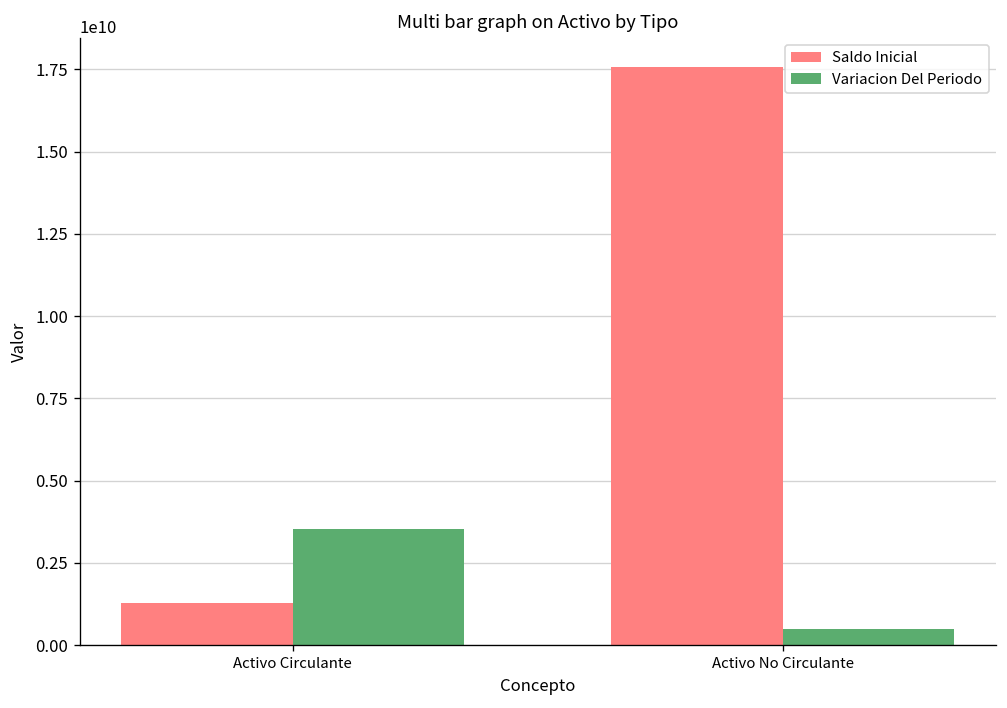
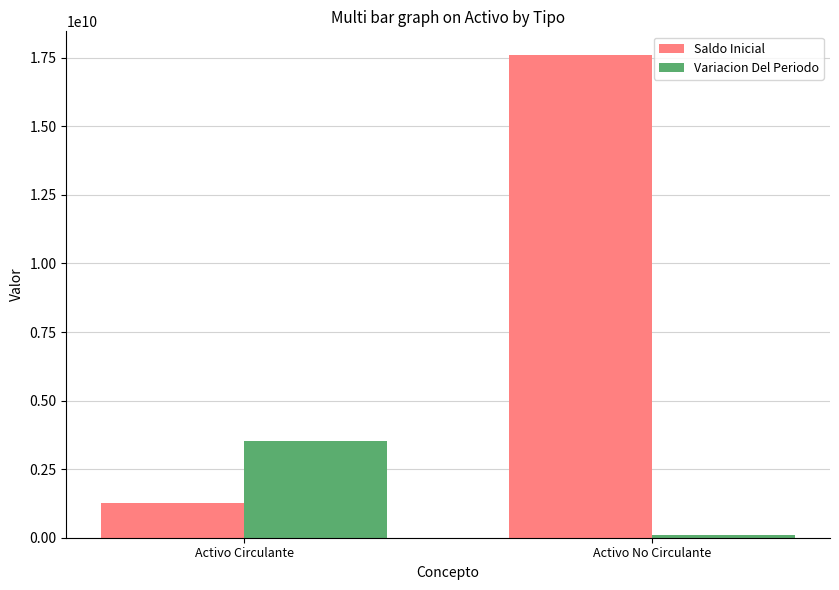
  {
    "Saldo Inicial": {
      "Activo Circulante": 1300000000,
      "Activo No Circulante": 17600000000
    },
    "Variacion Del Periodo": {
      "Activo Circulante": 3500000000,
-     "Activo No Circulante": 500000000
+     "Activo No Circulante": 100000000
    }
  }
